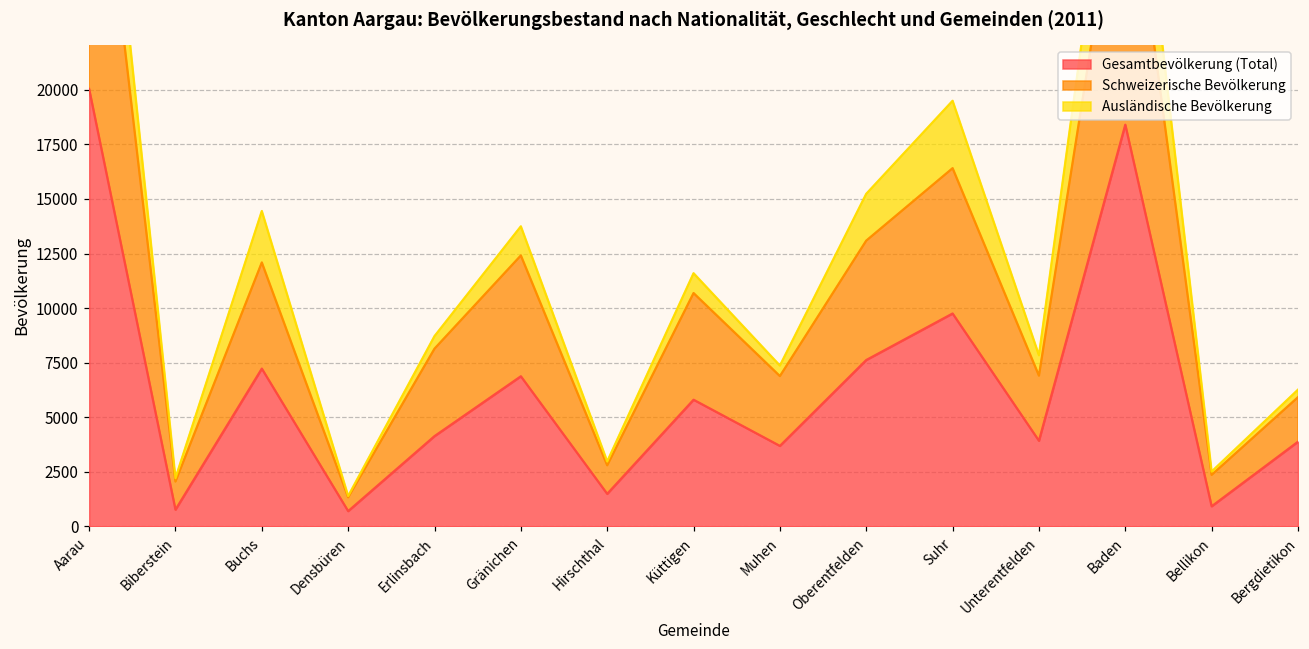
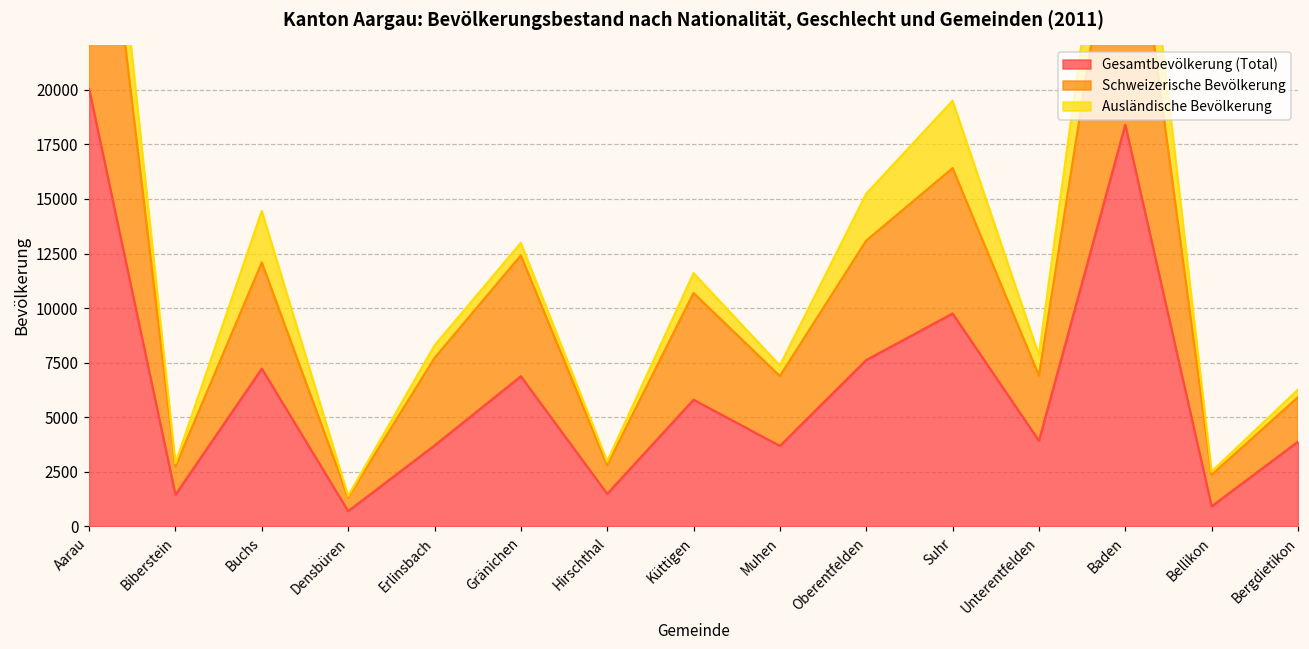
  {
    "Gesamtbevölkerung (Total)": {
      "Aarau": 20000,
-     "Biberstein": 800,
+     "Biberstein": 1400,
      "Buchs": 7200,
      "Densbüren": 700,
-     "Erlinsbach": 4100,
+     "Erlinsbach": 3700,
      "Gränichen": 6900,
      "Hirschthal": 1500,
      "Küttigen": 5800,
      "Muhen": 3700,
      "Oberentfelden": 7600,
      "Suhr": 9800,
      "Unterentfelden": 3900,
      "Baden": 18400,
      "Bellikon": 900,
      "Bergdietikon": 3900
    },
    "Schweizerische Bevölkerung": {
      "Biberstein": 1300,
      "Buchs": 4900,
      "Erlinsbach": 4000,
      "Gränichen": 5500,
      "Hirschthal": 1300,
      "Küttigen": 4900,
      "Muhen": 3200,
      "Oberentfelden": 5500,
      "Suhr": 6700,
      "Unterentfelden": 3000,
      "Bellikon": 1400,
      "Bergdietikon": 2000
    },
    "Ausländische Bevölkerung": {
      "Biberstein": 200,
      "Buchs": 2400,
      "Erlinsbach": 600,
-     "Gränichen": 1300,
+     "Gränichen": 600,
      "Hirschthal": 200,
      "Küttigen": 900,
      "Muhen": 500,
      "Oberentfelden": 2100,
      "Suhr": 3100,
      "Unterentfelden": 900,
      "Bellikon": 200,
      "Bergdietikon": 300
    }
  }
